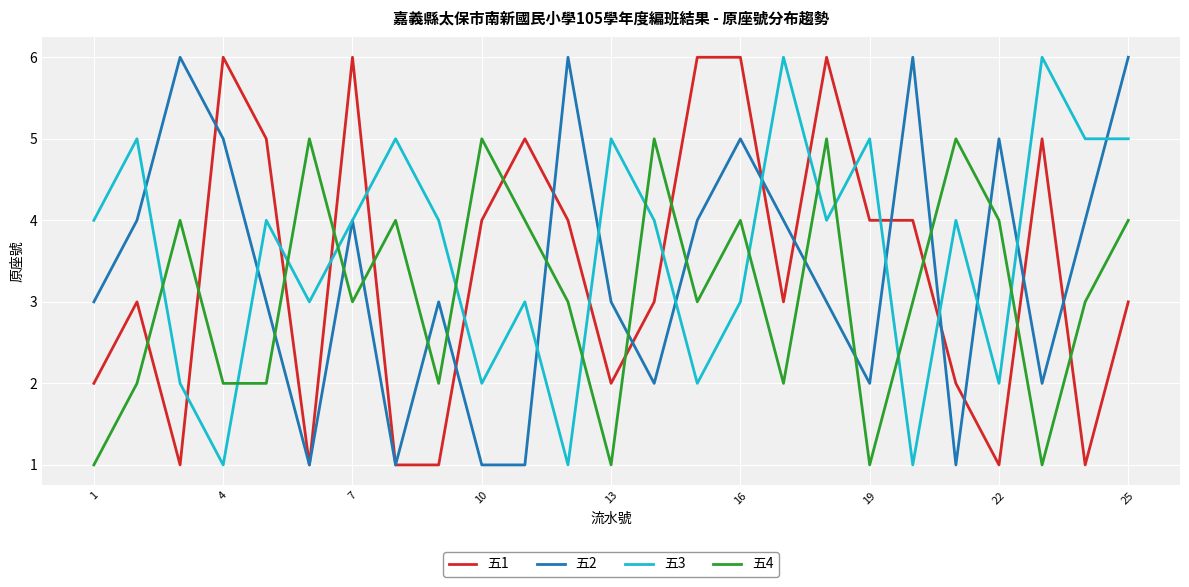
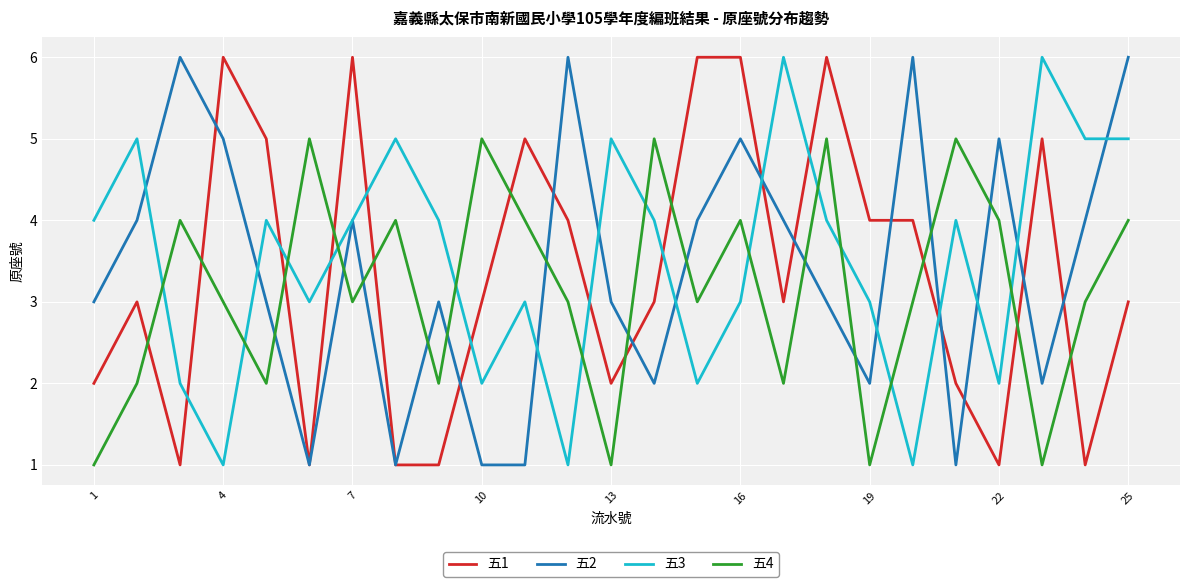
  {
    "五1": {
      "1": 2,
      "4": 6,
      "7": 6,
-     "10": 4,
+     "10": 3,
      "13": 2,
      "16": 6,
      "19": 4,
      "22": 1,
      "25": 3
    },
    "五2": {
      "1": 3,
      "4": 5,
      "10": 1,
      "13": 3,
      "16": 5,
      "19": 2,
      "22": 5,
      "25": 6
    },
    "五3": {
      "1": 4,
      "4": 1,
      "10": 2,
      "13": 5,
      "16": 3,
-     "19": 5,
+     "19": 3,
      "22": 2,
      "25": 5
    },
    "五4": {
      "1": 1,
-     "4": 2,
+     "4": 3,
      "7": 3,
      "10": 5,
      "13": 1,
      "16": 4,
      "19": 1,
      "22": 4,
      "25": 4
    }
  }
